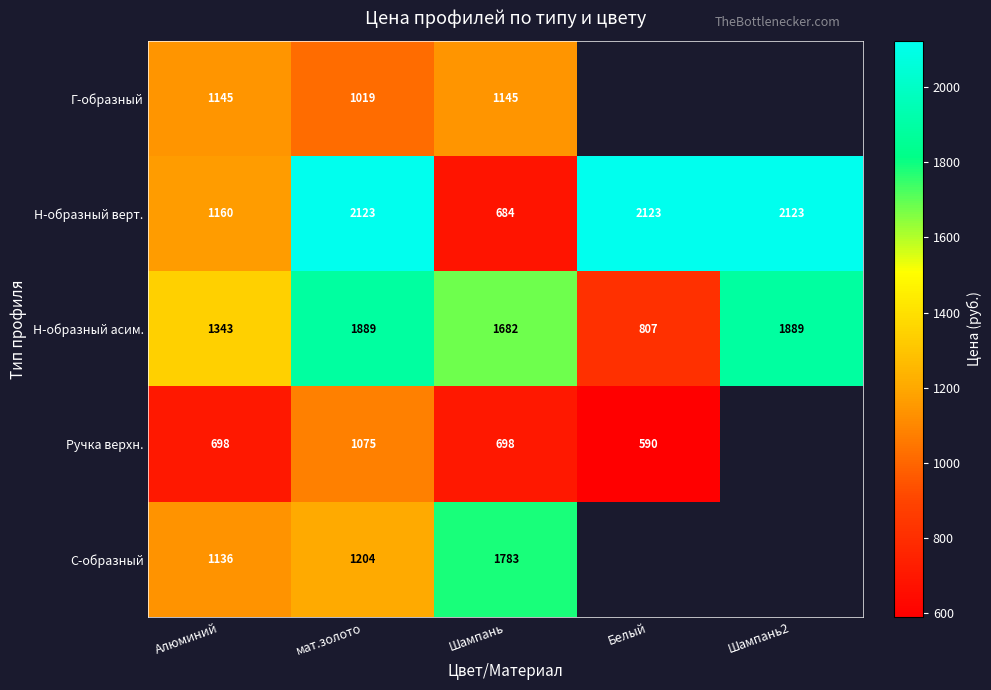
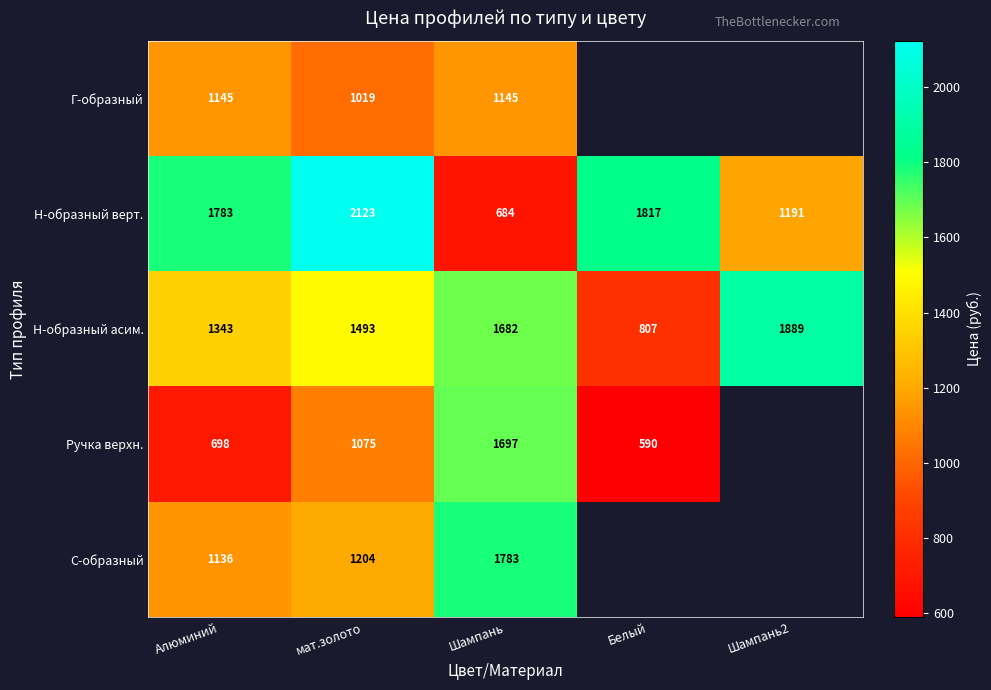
  {
    "Г-образный": {
      "Алюминий": 1145,
      "мат.золото": 1019,
      "Шампань": 1145
    },
    "Н-образный верт.": {
-     "Алюминий": 1160,
+     "Алюминий": 1783,
      "мат.золото": 2123,
      "Шампань": 684,
-     "Белый": 2123,
-     "Шампань2": 2123
+     "Белый": 1817,
+     "Шампань2": 1191
    },
    "Н-образный асим.": {
      "Алюминий": 1343,
-     "мат.золото": 1889,
+     "мат.золото": 1493,
      "Шампань": 1682,
      "Белый": 807,
      "Шампань2": 1889
    },
    "Ручка верхн.": {
      "Алюминий": 698,
      "мат.золото": 1075,
-     "Шампань": 698,
+     "Шампань": 1697,
      "Белый": 590
    },
    "С-образный": {
      "Алюминий": 1136,
      "мат.золото": 1204,
      "Шампань": 1783
    }
  }
